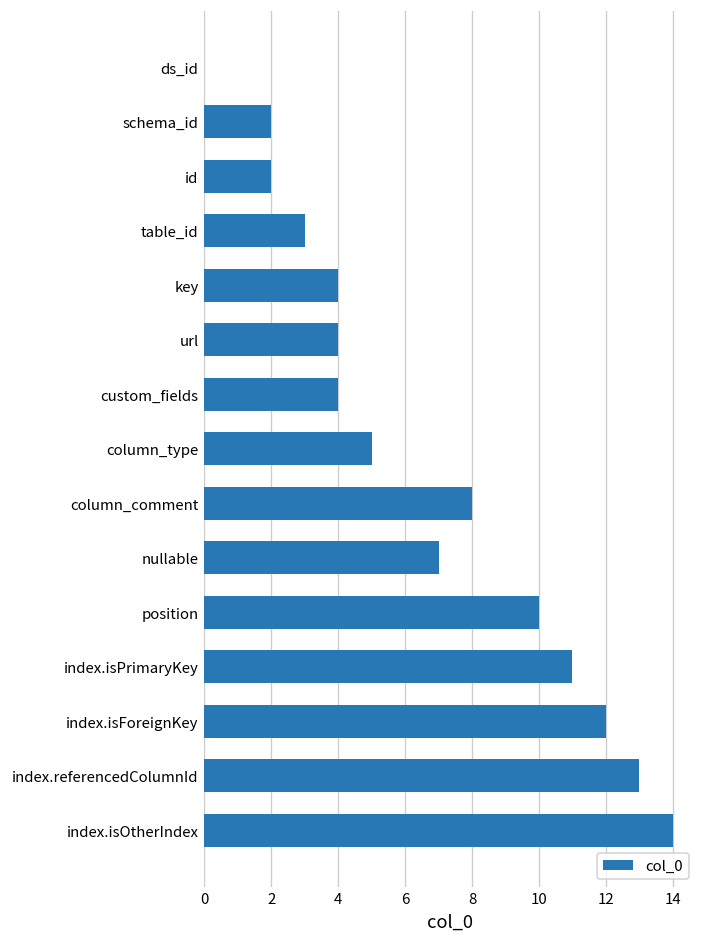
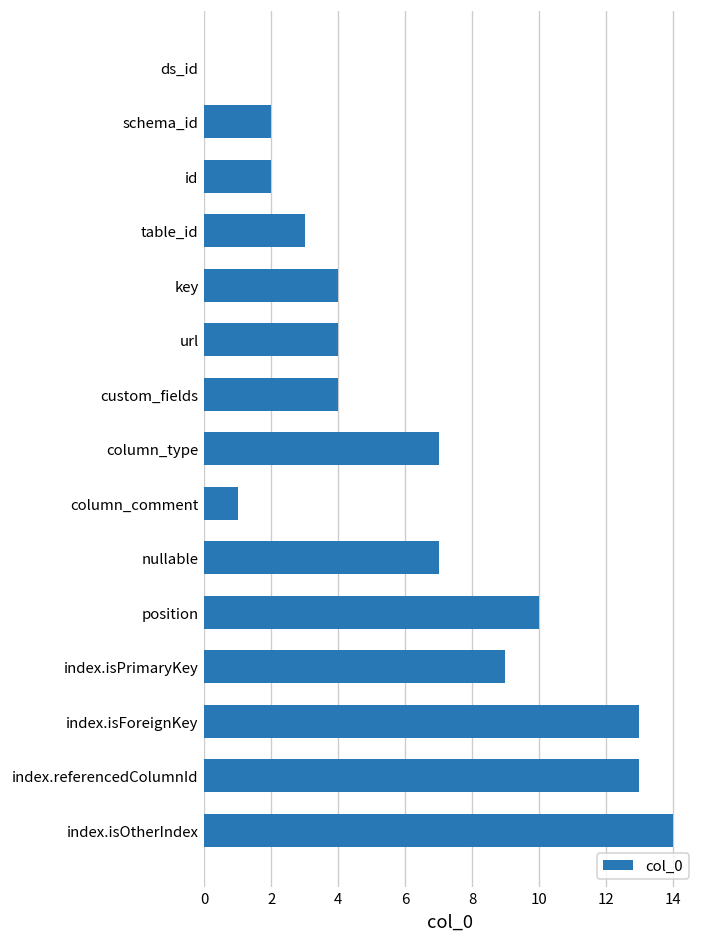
  {
    "ds_id": 0,
    "schema_id": 2,
    "id": 2,
    "table_id": 3,
    "key": 4,
    "url": 4,
    "custom_fields": 4,
-   "column_type": 5,
-   "column_comment": 8,
+   "column_type": 7,
+   "column_comment": 1,
    "nullable": 7,
    "position": 10,
-   "index.isPrimaryKey": 11,
-   "index.isForeignKey": 12,
+   "index.isPrimaryKey": 9,
+   "index.isForeignKey": 13,
    "index.referencedColumnId": 13,
    "index.isOtherIndex": 14
  }
